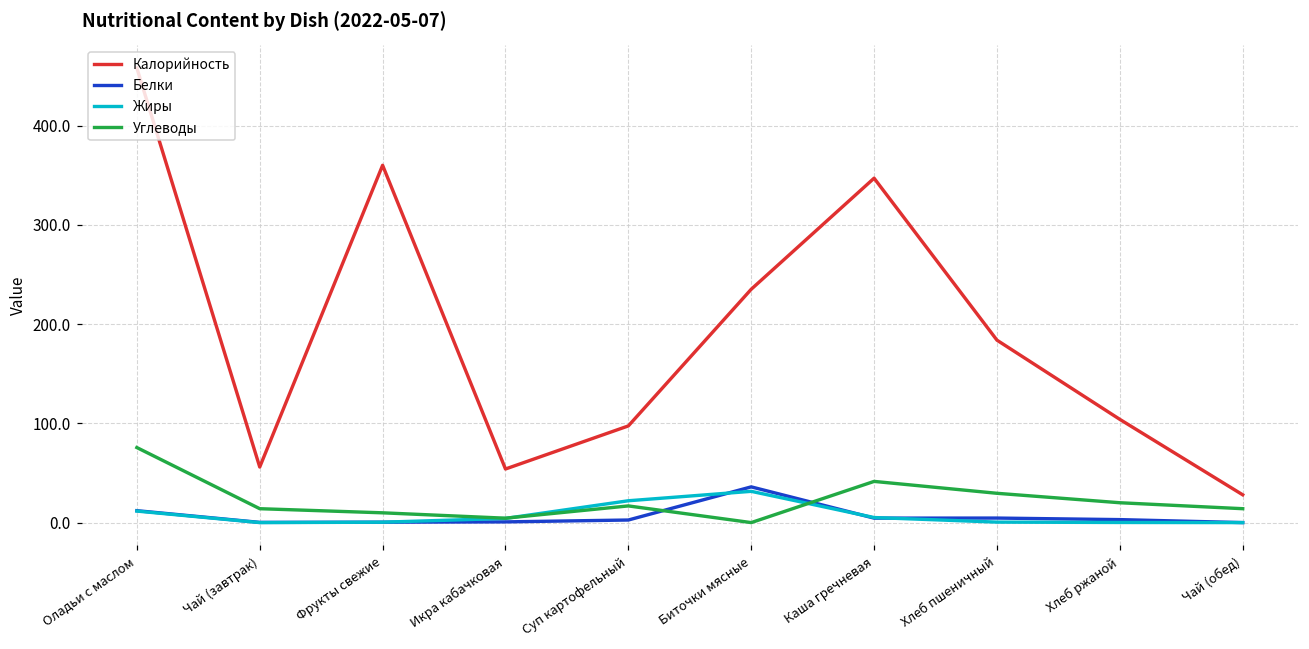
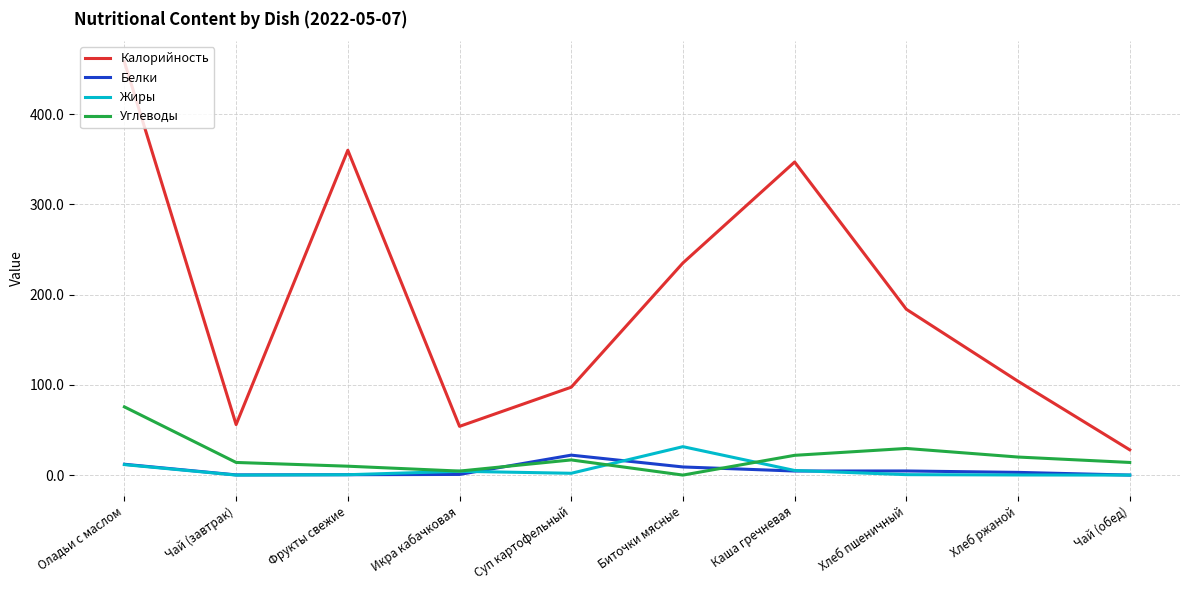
  {
    "Калорийность": {
      "Чай (завтрак)": 60,
      "Фрукты свежие": 360,
      "Икра кабачковая": 50,
      "Суп картофельный": 100,
      "Биточки мясные": 240,
      "Каша гречневая": 350,
      "Хлеб пшеничный": 180,
      "Хлеб ржаной": 100,
      "Чай (обед)": 30
    },
    "Белки": {
      "Икра кабачковая": 0,
-     "Суп картофельный": 0,
-     "Биточки мясные": 40,
+     "Суп картофельный": 20,
+     "Биточки мясные": 10,
      "Хлеб пшеничный": 0,
      "Хлеб ржаной": 0
    },
    "Жиры": {
-     "Суп картофельный": 20,
+     "Суп картофельный": 0,
      "Биточки мясные": 30,
      "Хлеб пшеничный": 0,
      "Хлеб ржаной": 0
    },
    "Углеводы": {
      "Оладьи с маслом": 80,
      "Чай (завтрак)": 10,
      "Фрукты свежие": 10,
      "Суп картофельный": 20,
      "Биточки мясные": 0,
-     "Каша гречневая": 40,
+     "Каша гречневая": 20,
      "Хлеб пшеничный": 30,
      "Хлеб ржаной": 20,
      "Чай (обед)": 10
    }
  }
